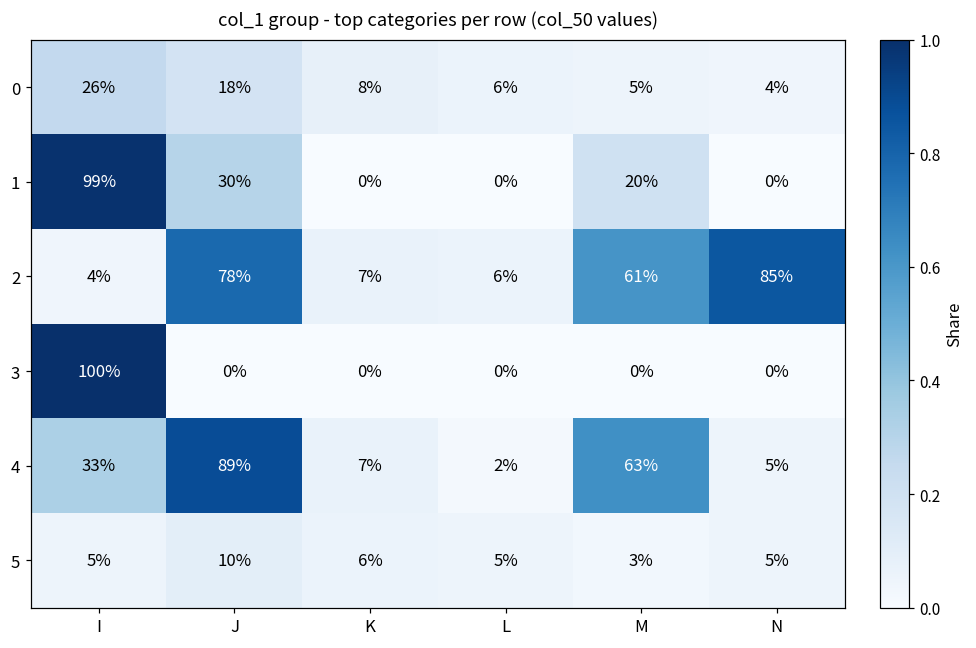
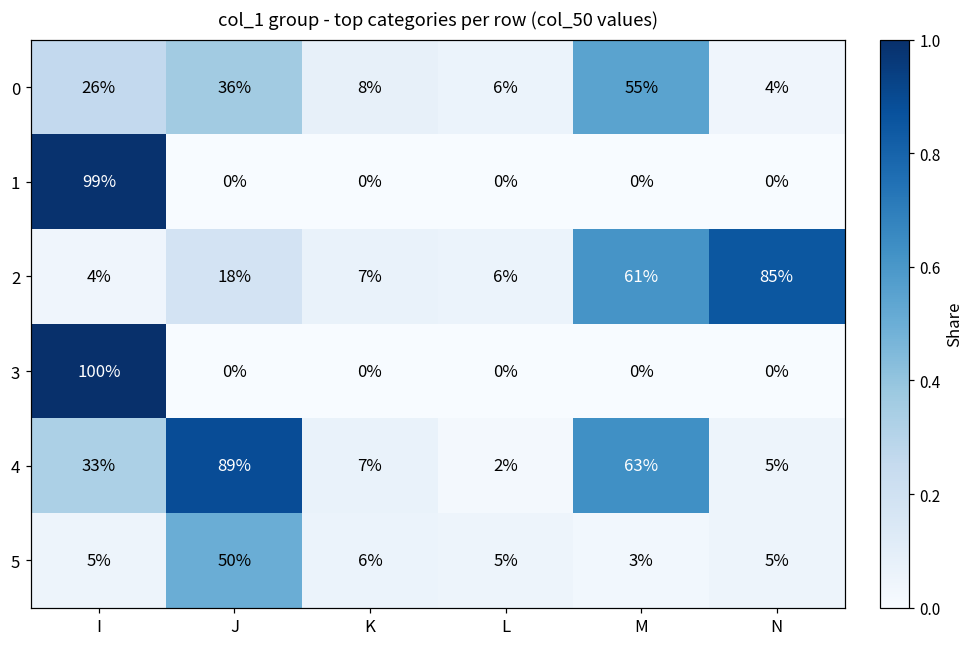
  {
    "0": {
      "I": "26%",
-     "J": "18%",
+     "J": "36%",
      "K": "8%",
      "L": "6%",
-     "M": "5%",
+     "M": "55%",
      "N": "4%"
    },
    "1": {
      "I": "99%",
-     "J": "30%",
+     "J": "0%",
      "K": "0%",
      "L": "0%",
-     "M": "20%",
+     "M": "0%",
      "N": "0%"
    },
    "2": {
      "I": "4%",
-     "J": "78%",
+     "J": "18%",
      "K": "7%",
      "L": "6%",
      "M": "61%",
      "N": "85%"
    },
    "3": {
      "I": "100%",
      "J": "0%",
      "K": "0%",
      "L": "0%",
      "M": "0%",
      "N": "0%"
    },
    "4": {
      "I": "33%",
      "J": "89%",
      "K": "7%",
      "L": "2%",
      "M": "63%",
      "N": "5%"
    },
    "5": {
      "I": "5%",
-     "J": "10%",
+     "J": "50%",
      "K": "6%",
      "L": "5%",
      "M": "3%",
      "N": "5%"
    }
  }
